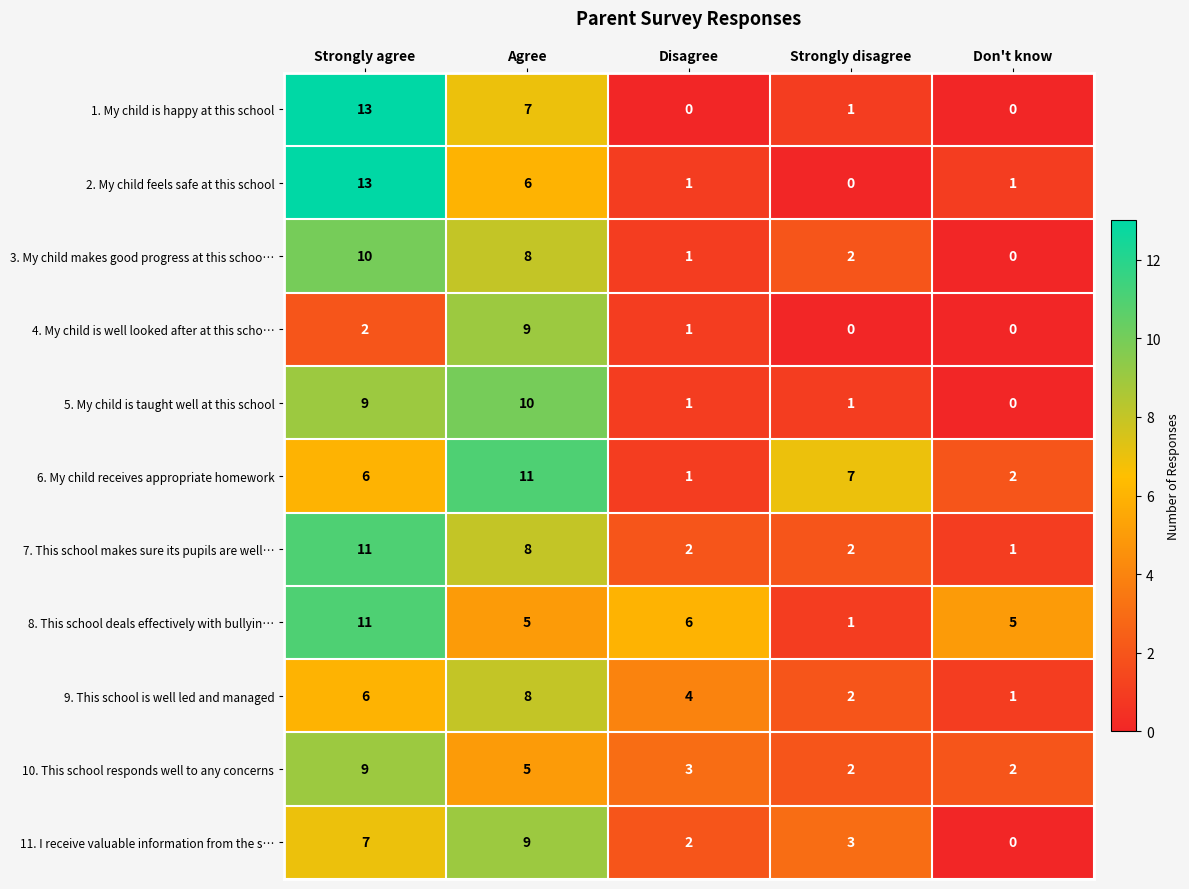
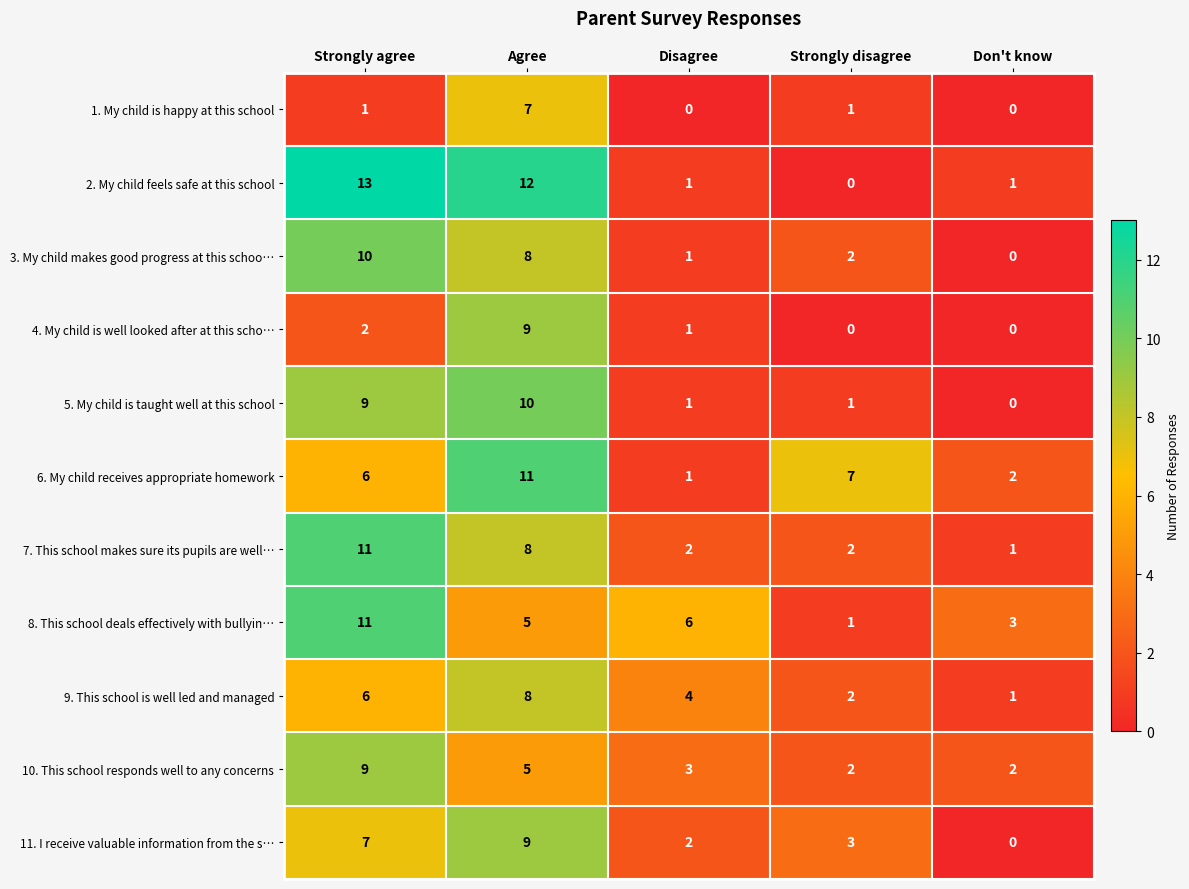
  {
    "1. My child is happy at this school": {
-     "Strongly agree": 13,
+     "Strongly agree": 1,
      "Agree": 7,
      "Disagree": 0,
      "Strongly disagree": 1,
      "Don't know": 0
    },
    "2. My child feels safe at this school": {
      "Strongly agree": 13,
-     "Agree": 6,
+     "Agree": 12,
      "Disagree": 1,
      "Strongly disagree": 0,
      "Don't know": 1
    },
    "3. My child makes good progress at this schoo…": {
      "Strongly agree": 10,
      "Agree": 8,
      "Disagree": 1,
      "Strongly disagree": 2,
      "Don't know": 0
    },
    "4. My child is well looked after at this scho…": {
      "Strongly agree": 2,
      "Agree": 9,
      "Disagree": 1,
      "Strongly disagree": 0,
      "Don't know": 0
    },
    "5. My child is taught well at this school": {
      "Strongly agree": 9,
      "Agree": 10,
      "Disagree": 1,
      "Strongly disagree": 1,
      "Don't know": 0
    },
    "6. My child receives appropriate homework": {
      "Strongly agree": 6,
      "Agree": 11,
      "Disagree": 1,
      "Strongly disagree": 7,
      "Don't know": 2
    },
    "7. This school makes sure its pupils are well…": {
      "Strongly agree": 11,
      "Agree": 8,
      "Disagree": 2,
      "Strongly disagree": 2,
      "Don't know": 1
    },
    "8. This school deals effectively with bullyin…": {
      "Strongly agree": 11,
      "Agree": 5,
      "Disagree": 6,
      "Strongly disagree": 1,
-     "Don't know": 5
+     "Don't know": 3
    },
    "9. This school is well led and managed": {
      "Strongly agree": 6,
      "Agree": 8,
      "Disagree": 4,
      "Strongly disagree": 2,
      "Don't know": 1
    },
    "10. This school responds well to any concerns": {
      "Strongly agree": 9,
      "Agree": 5,
      "Disagree": 3,
      "Strongly disagree": 2,
      "Don't know": 2
    },
    "11. I receive valuable information from the s…": {
      "Strongly agree": 7,
      "Agree": 9,
      "Disagree": 2,
      "Strongly disagree": 3,
      "Don't know": 0
    }
  }
